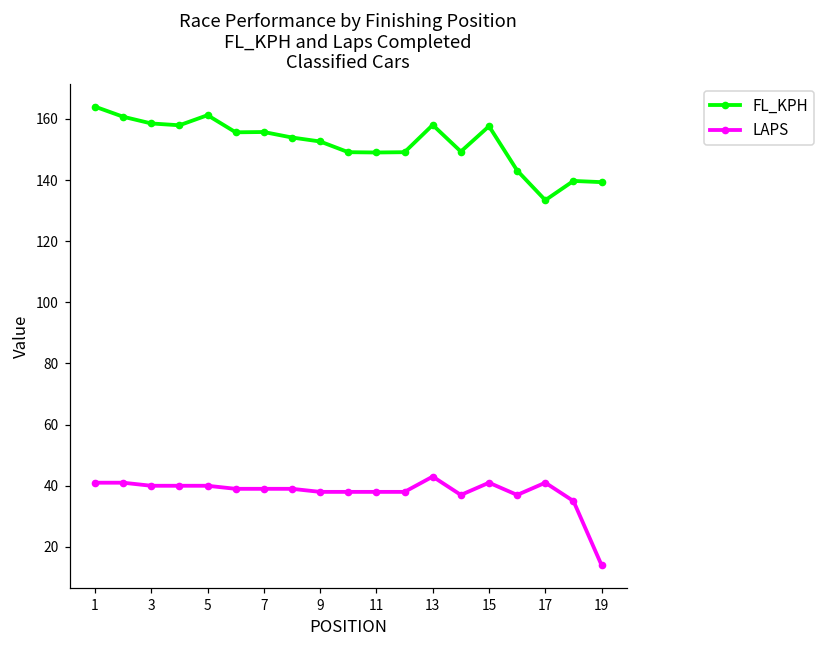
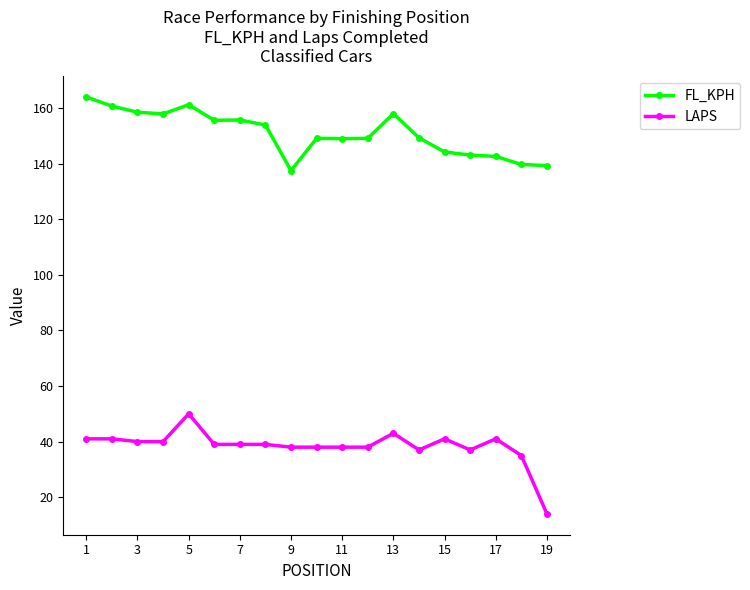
  {
    "FL_KPH": {
      "1": 164,
      "3": 159,
      "5": 161,
      "7": 156,
-     "9": 153,
+     "9": 138,
      "11": 149,
      "13": 158,
-     "15": 158,
-     "17": 133,
+     "15": 144,
+     "17": 143,
      "19": 139
    },
    "LAPS": {
      "1": 41,
      "3": 40,
-     "5": 40,
+     "5": 50,
      "7": 39,
      "9": 38,
      "11": 38,
      "13": 43,
      "15": 41,
      "17": 41,
      "19": 14
    }
  }
